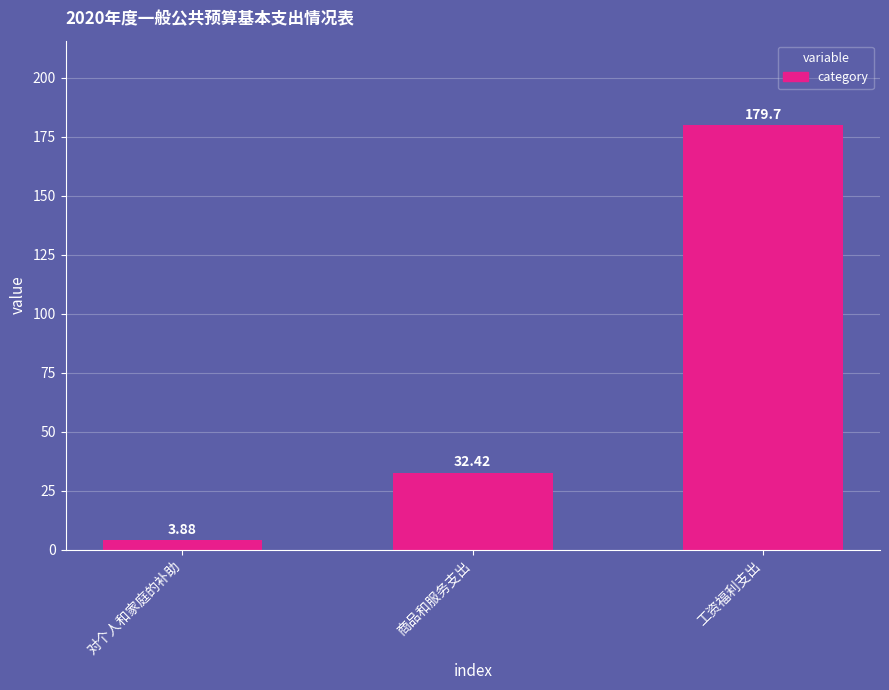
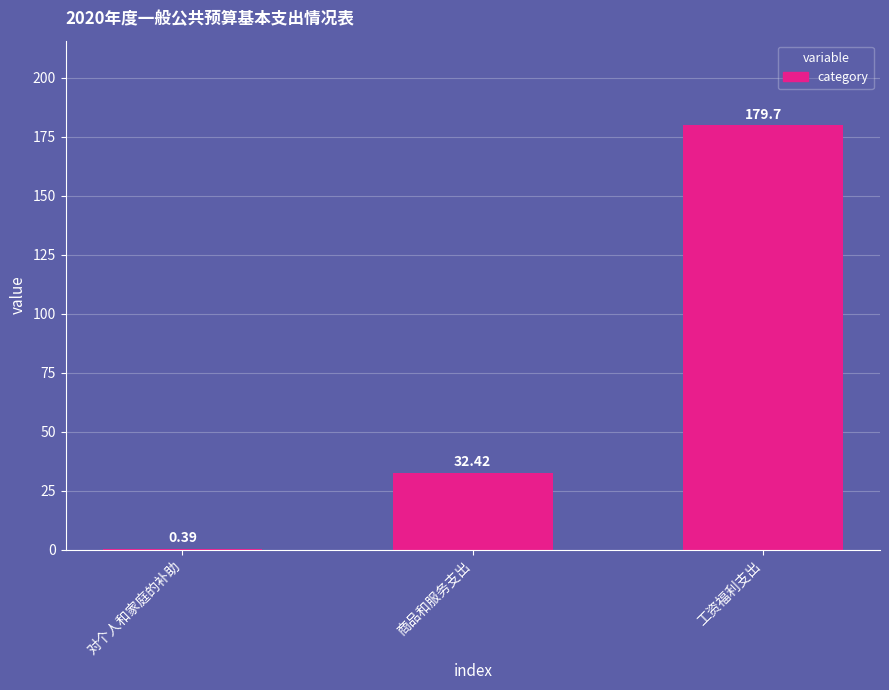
  {
-   "对个人和家庭的补助": 3.88,
+   "对个人和家庭的补助": 0.39,
    "商品和服务支出": 32.42,
    "工资福利支出": 179.7
  }
